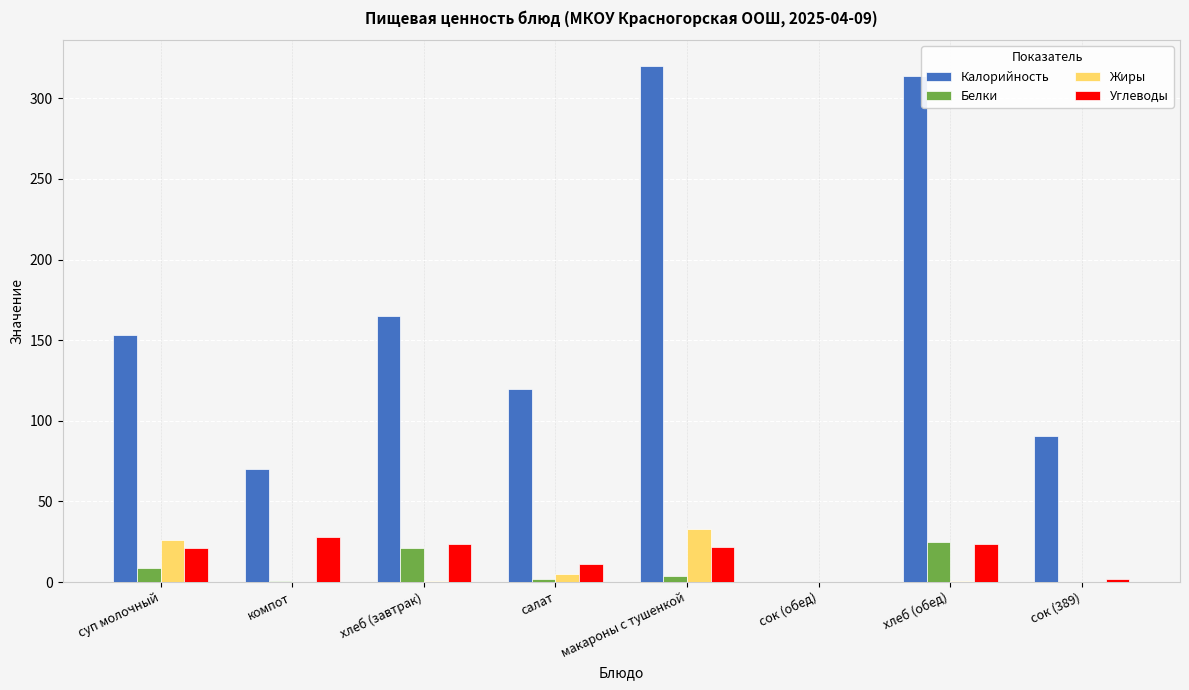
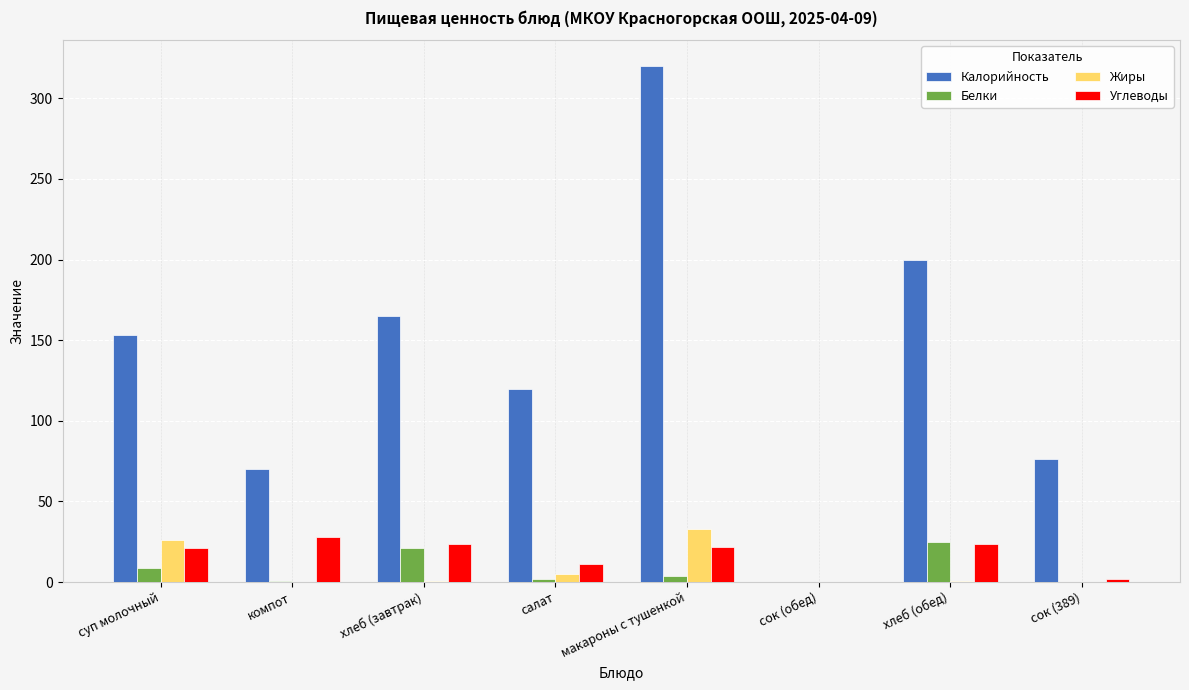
  {
    "Калорийность": {
      "суп молочный": 153,
      "компот": 70,
      "хлеб (завтрак)": 165,
      "салат": 120,
      "макароны с тушенкой": 320,
      "сок (обед)": 0,
-     "хлеб (обед)": 314,
-     "сок (389)": 90
+     "хлеб (обед)": 200,
+     "сок (389)": 77
    },
    "Белки": {
      "суп молочный": 9,
      "хлеб (завтрак)": 21,
      "салат": 2,
      "макароны с тушенкой": 4,
      "сок (обед)": 0,
      "хлеб (обед)": 25
    },
    "Жиры": {
      "суп молочный": 26,
      "компот": 0,
      "салат": 5,
      "макароны с тушенкой": 33,
      "сок (обед)": 0
    },
    "Углеводы": {
      "суп молочный": 21,
      "компот": 28,
      "хлеб (завтрак)": 23,
      "салат": 11,
      "макароны с тушенкой": 22,
      "сок (обед)": 0,
      "хлеб (обед)": 23,
      "сок (389)": 2
    }
  }
